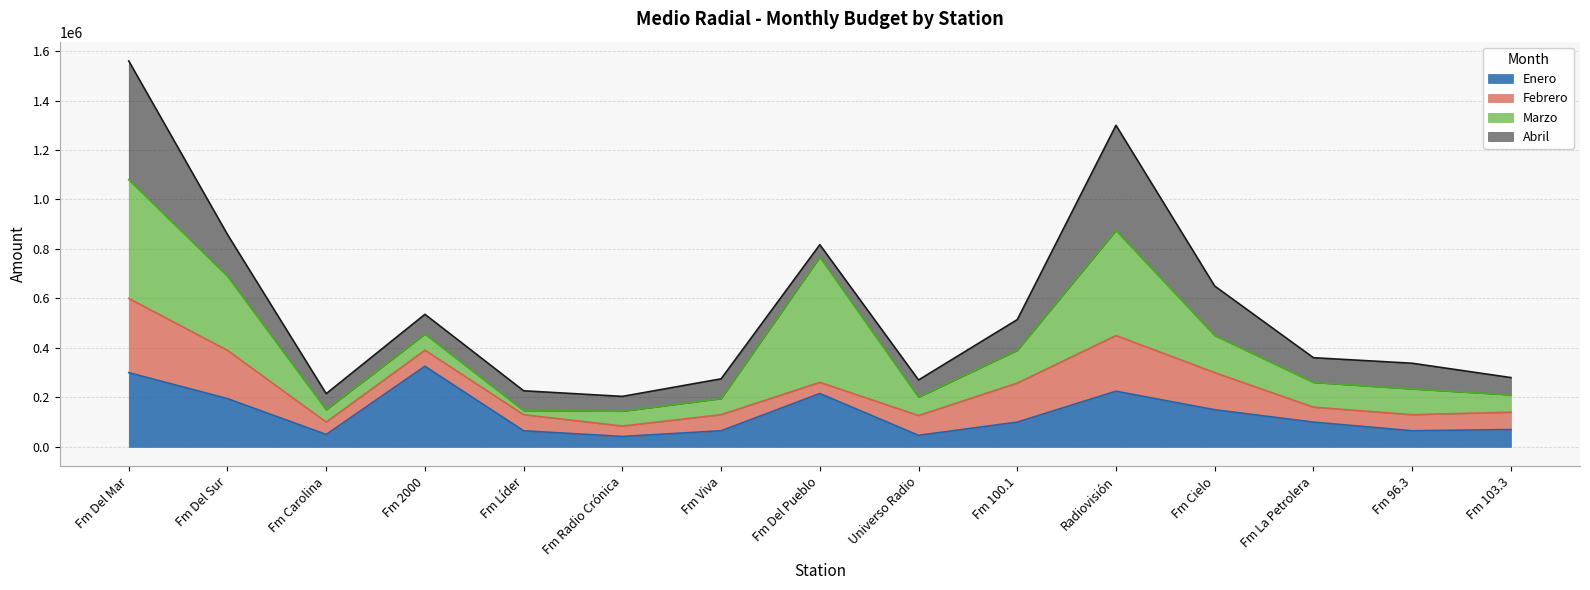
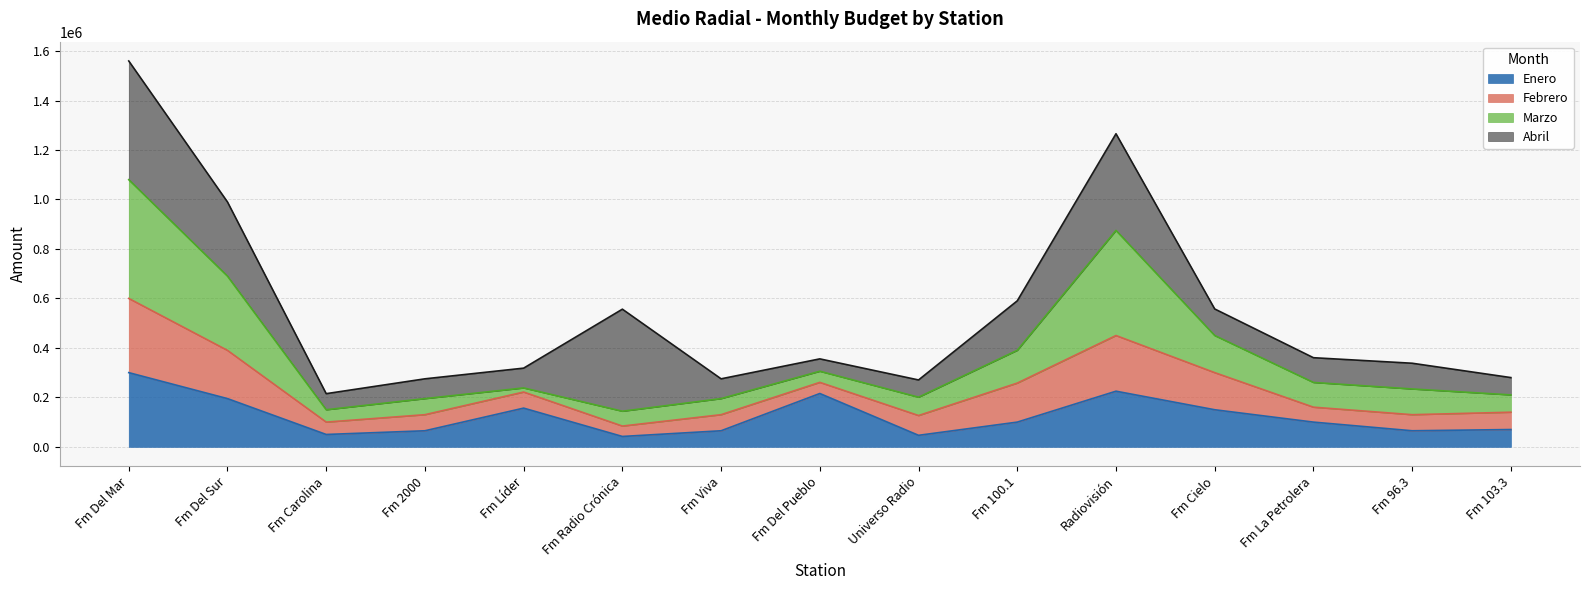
  {
    "Enero": {
      "Fm Del Mar": 300000,
      "Fm Del Sur": 200000,
      "Fm Carolina": 50000,
-     "Fm 2000": 330000,
-     "Fm Líder": 70000,
+     "Fm 2000": 70000,
+     "Fm Líder": 160000,
      "Fm Radio Crónica": 40000,
      "Fm Viva": 70000,
      "Fm Del Pueblo": 220000,
      "Universo Radio": 50000,
      "Fm 100.1": 100000,
      "Radiovisión": 230000,
      "Fm Cielo": 150000,
      "Fm La Petrolera": 100000,
      "Fm 96.3": 70000,
      "Fm 103.3": 70000
    },
    "Febrero": {
      "Fm Del Mar": 300000,
      "Fm Del Sur": 200000,
      "Fm Carolina": 50000,
      "Fm 2000": 70000,
      "Fm Líder": 70000,
      "Fm Radio Crónica": 40000,
      "Fm Viva": 70000,
      "Fm Del Pueblo": 50000,
      "Universo Radio": 80000,
      "Fm 100.1": 160000,
      "Radiovisión": 230000,
      "Fm Cielo": 150000,
      "Fm La Petrolera": 60000,
      "Fm 96.3": 70000,
      "Fm 103.3": 70000
    },
    "Marzo": {
      "Fm Del Mar": 480000,
      "Fm Del Sur": 300000,
      "Fm Carolina": 50000,
      "Fm 2000": 70000,
      "Fm Líder": 20000,
      "Fm Radio Crónica": 60000,
      "Fm Viva": 70000,
-     "Fm Del Pueblo": 510000,
+     "Fm Del Pueblo": 50000,
      "Universo Radio": 70000,
      "Fm 100.1": 130000,
      "Radiovisión": 430000,
      "Fm Cielo": 150000,
      "Fm La Petrolera": 100000,
      "Fm 96.3": 100000,
      "Fm 103.3": 70000
    },
    "Abril": {
      "Fm Del Mar": 480000,
-     "Fm Del Sur": 170000,
+     "Fm Del Sur": 300000,
      "Fm Carolina": 70000,
      "Fm 2000": 80000,
      "Fm Líder": 80000,
-     "Fm Radio Crónica": 60000,
+     "Fm Radio Crónica": 410000,
      "Fm Viva": 80000,
      "Fm Del Pueblo": 50000,
      "Universo Radio": 70000,
-     "Fm 100.1": 120000,
-     "Radiovisión": 430000,
-     "Fm Cielo": 200000,
+     "Fm 100.1": 200000,
+     "Radiovisión": 390000,
+     "Fm Cielo": 110000,
      "Fm La Petrolera": 100000,
      "Fm 96.3": 100000,
      "Fm 103.3": 70000
    }
  }
